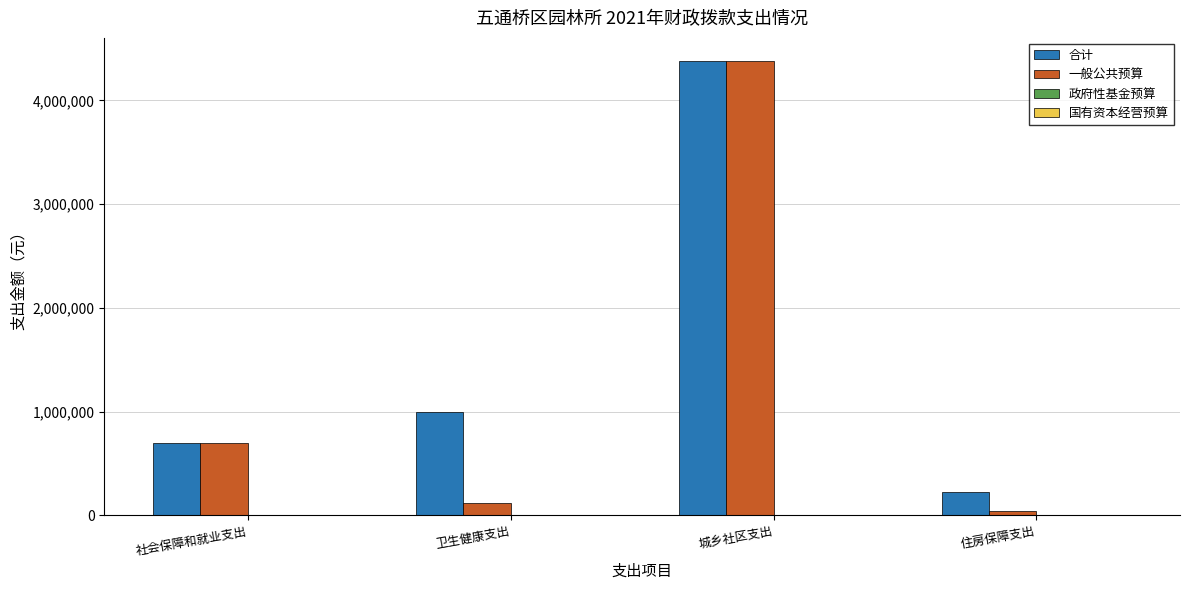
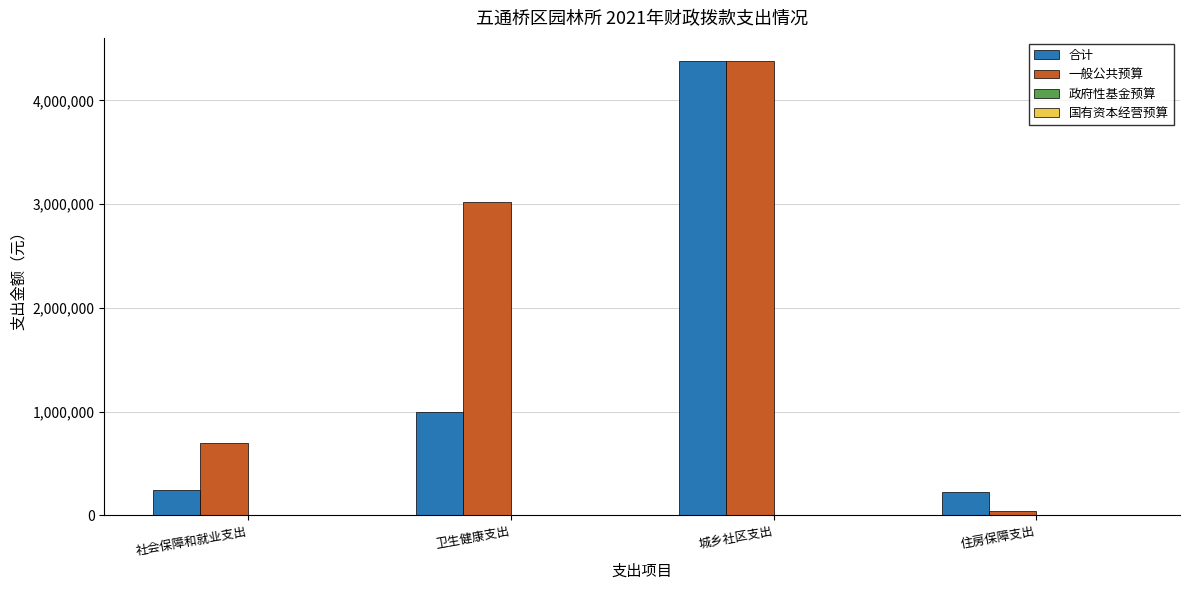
  {
    "合计": {
-     "社会保障和就业支出": "700,000",
+     "社会保障和就业支出": "240,000",
      "卫生健康支出": "990,000",
      "城乡社区支出": "4,380,000",
      "住房保障支出": "230,000"
    },
    "一般公共预算": {
      "社会保障和就业支出": "700,000",
-     "卫生健康支出": "110,000",
+     "卫生健康支出": "3,020,000",
      "城乡社区支出": "4,380,000",
      "住房保障支出": "40,000"
    },
    "政府性基金预算": {
      "社会保障和就业支出": "0",
      "卫生健康支出": "0",
      "城乡社区支出": "0",
      "住房保障支出": "0"
    },
    "国有资本经营预算": {
      "社会保障和就业支出": "0",
      "卫生健康支出": "0",
      "城乡社区支出": "0",
      "住房保障支出": "0"
    }
  }
